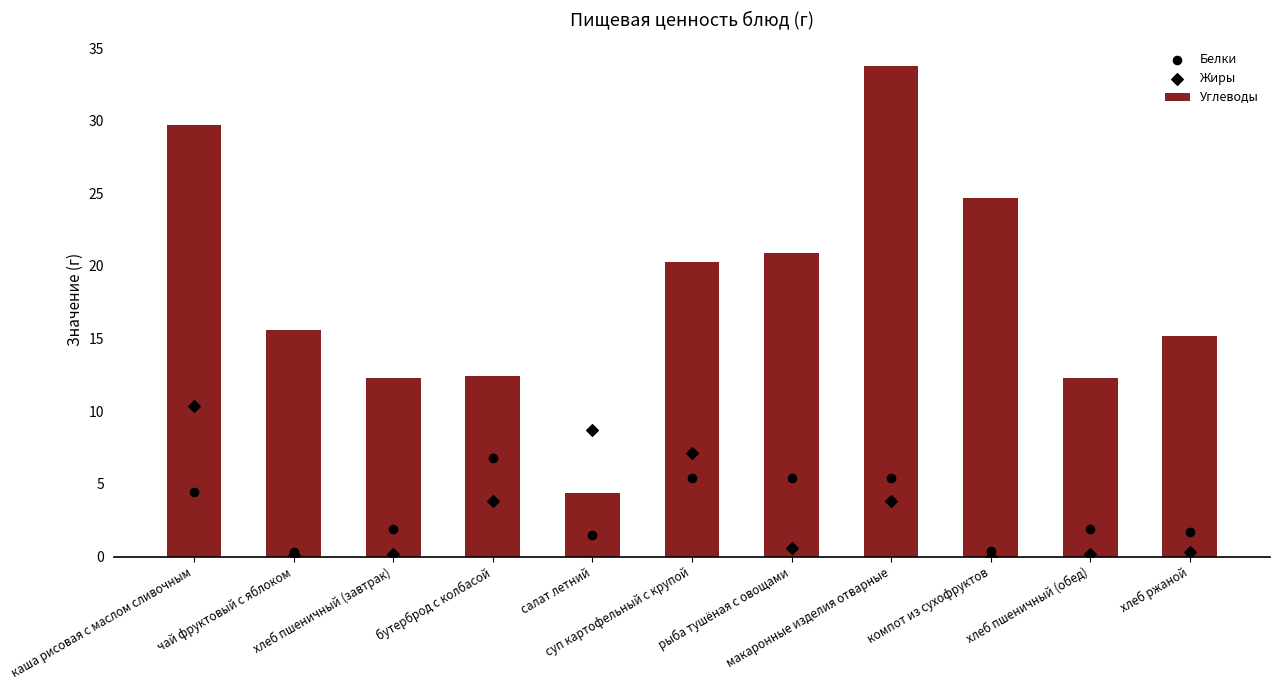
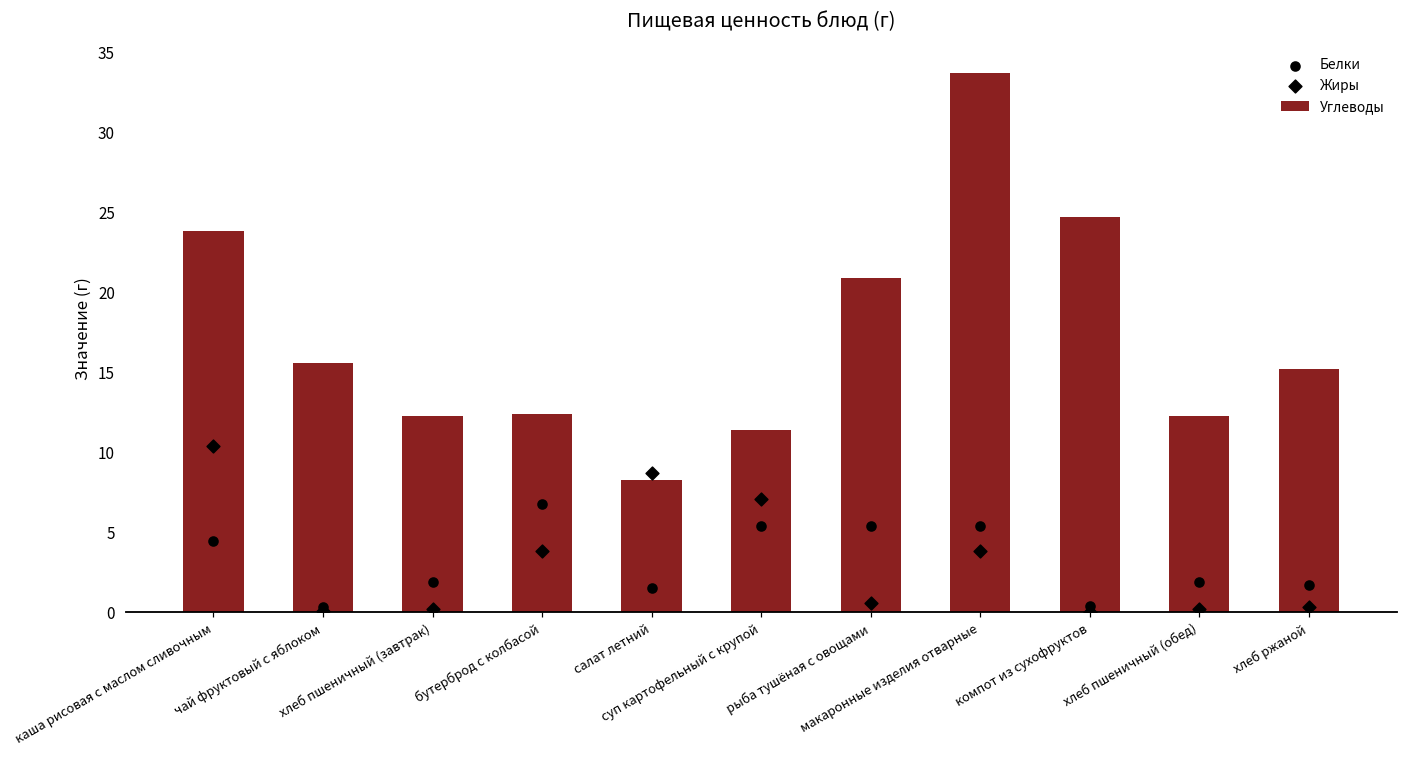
  {
    "Углеводы": {
-     "каша рисовая с маслом сливочным": 29.7,
+     "каша рисовая с маслом сливочным": 23.9,
      "чай фруктовый с яблоком": 15.6,
      "хлеб пшеничный (завтрак)": 12.3,
      "бутерброд с колбасой": 12.4,
-     "салат летний": 4.4,
-     "суп картофельный с крупой": 20.3,
+     "салат летний": 8.3,
+     "суп картофельный с крупой": 11.4,
      "рыба тушёная с овощами": 20.9,
      "макаронные изделия отварные": 33.8,
      "компот из сухофруктов": 24.7,
      "хлеб пшеничный (обед)": 12.3,
      "хлеб ржаной": 15.2
    }
  }
